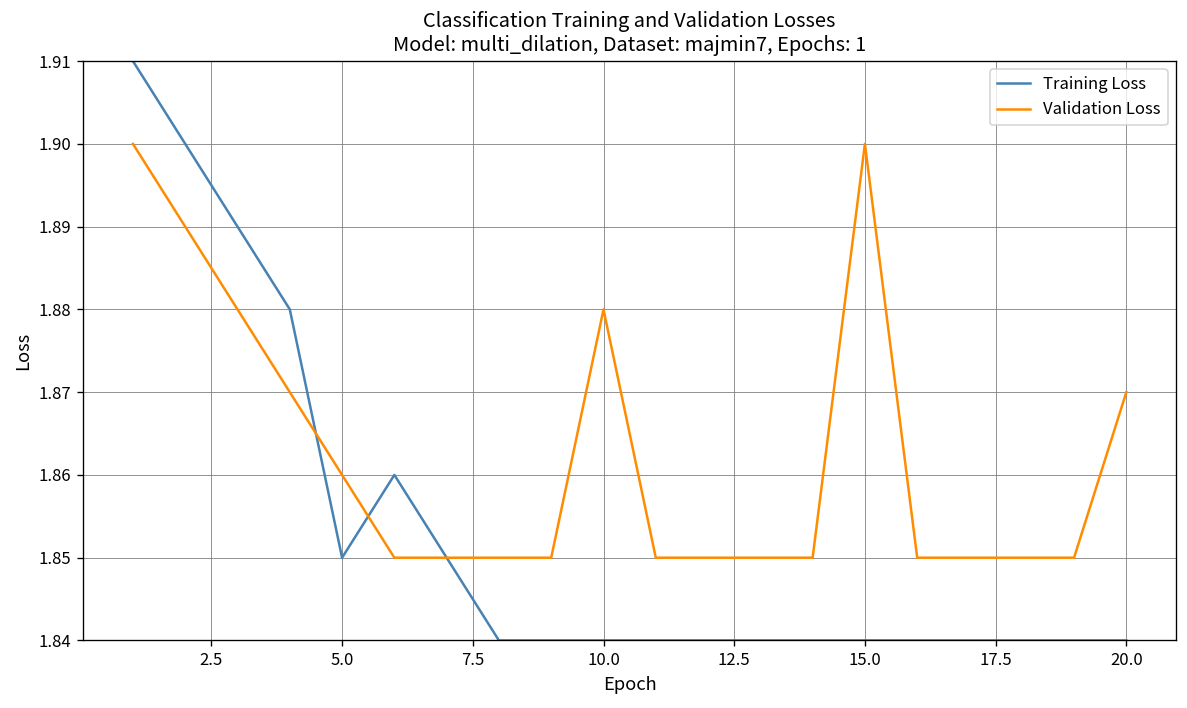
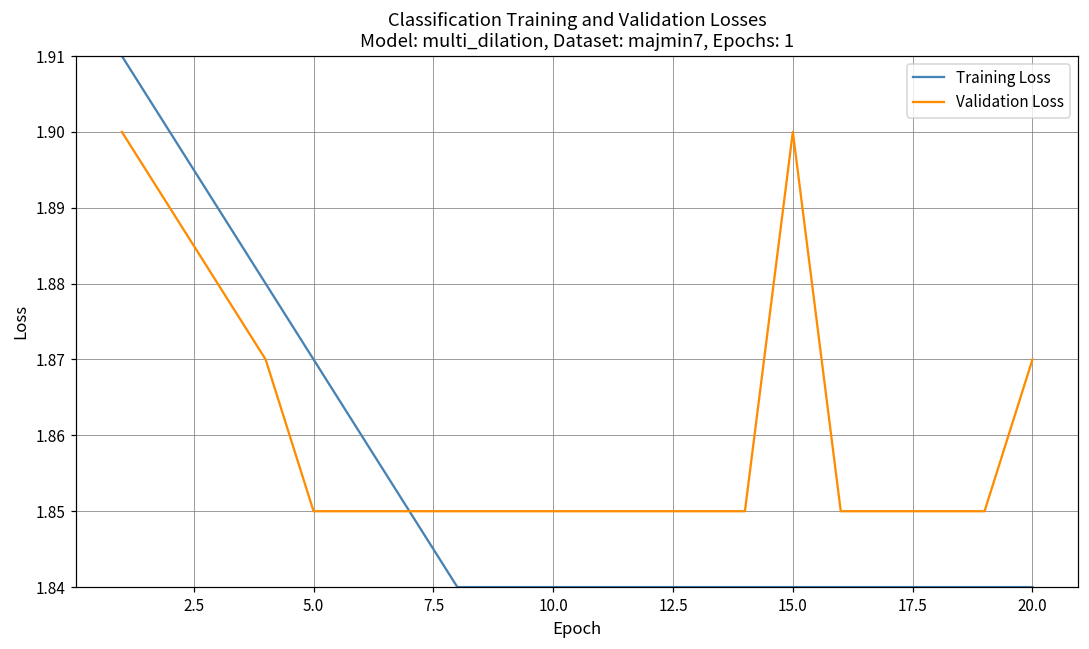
  {
    "Training Loss": {
-     "5.0": 1.85,
+     "5.0": 1.87,
      "10.0": 1.84,
      "15.0": 1.84,
      "20.0": 1.84
    },
    "Validation Loss": {
-     "5.0": 1.86,
-     "10.0": 1.88,
+     "5.0": 1.85,
+     "10.0": 1.85,
      "15.0": 1.90,
      "20.0": 1.87
    }
  }
